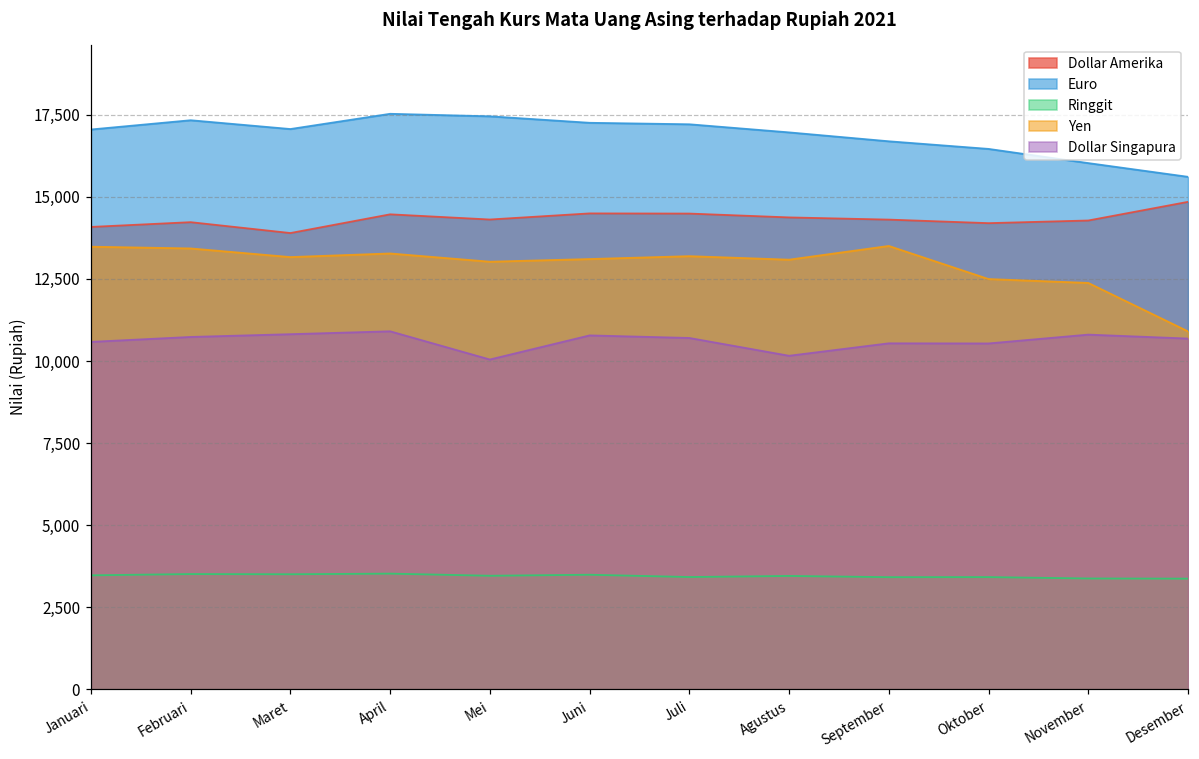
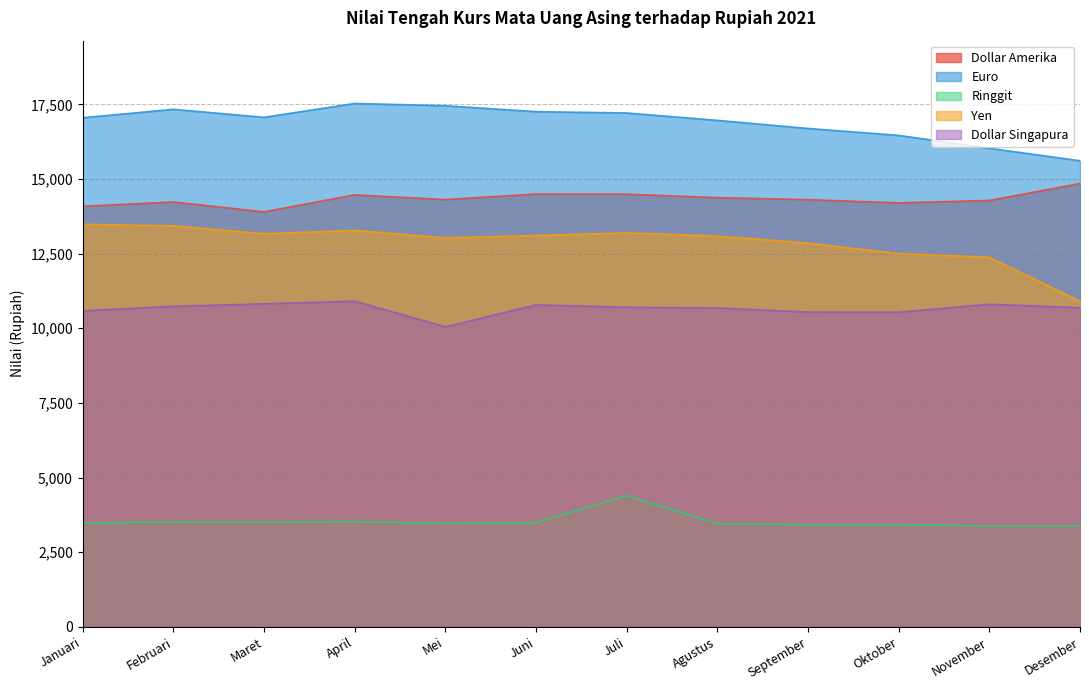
  {
    "Dollar Amerika": {
      "Januari": "14,100",
      "Februari": "14,200",
      "Maret": "13,900",
      "April": "14,500",
      "Mei": "14,300",
      "Juni": "14,500",
      "Juli": "14,500",
      "Agustus": "14,400",
      "September": "14,300",
      "Oktober": "14,200",
      "November": "14,300",
      "Desember": "14,800"
    },
    "Euro": {
      "Januari": "17,100",
      "Februari": "17,300",
      "Maret": "17,100",
      "April": "17,500",
      "Mei": "17,500",
      "Juni": "17,300",
      "Juli": "17,200",
      "Agustus": "17,000",
      "September": "16,700",
      "Oktober": "16,500",
      "November": "16,000",
      "Desember": "15,600"
    },
    "Ringgit": {
      "Januari": "3,500",
      "Februari": "3,500",
      "Maret": "3,500",
      "April": "3,500",
      "Mei": "3,500",
      "Juni": "3,500",
-     "Juli": "3,400",
+     "Juli": "4,400",
      "Agustus": "3,500",
      "September": "3,400",
      "Oktober": "3,400",
      "November": "3,400",
      "Desember": "3,400"
    },
    "Yen": {
      "Januari": "13,500",
      "Februari": "13,400",
      "Maret": "13,200",
      "April": "13,300",
      "Mei": "13,000",
      "Juni": "13,100",
      "Juli": "13,200",
      "Agustus": "13,100",
-     "September": "13,500",
+     "September": "12,900",
      "Oktober": "12,500",
      "November": "12,400",
      "Desember": "10,900"
    },
    "Dollar Singapura": {
      "Januari": "10,600",
      "Februari": "10,700",
      "Maret": "10,800",
      "April": "10,900",
      "Mei": "10,000",
      "Juni": "10,800",
      "Juli": "10,700",
-     "Agustus": "10,200",
+     "Agustus": "10,700",
      "September": "10,500",
      "Oktober": "10,500",
      "November": "10,800",
      "Desember": "10,700"
    }
  }
